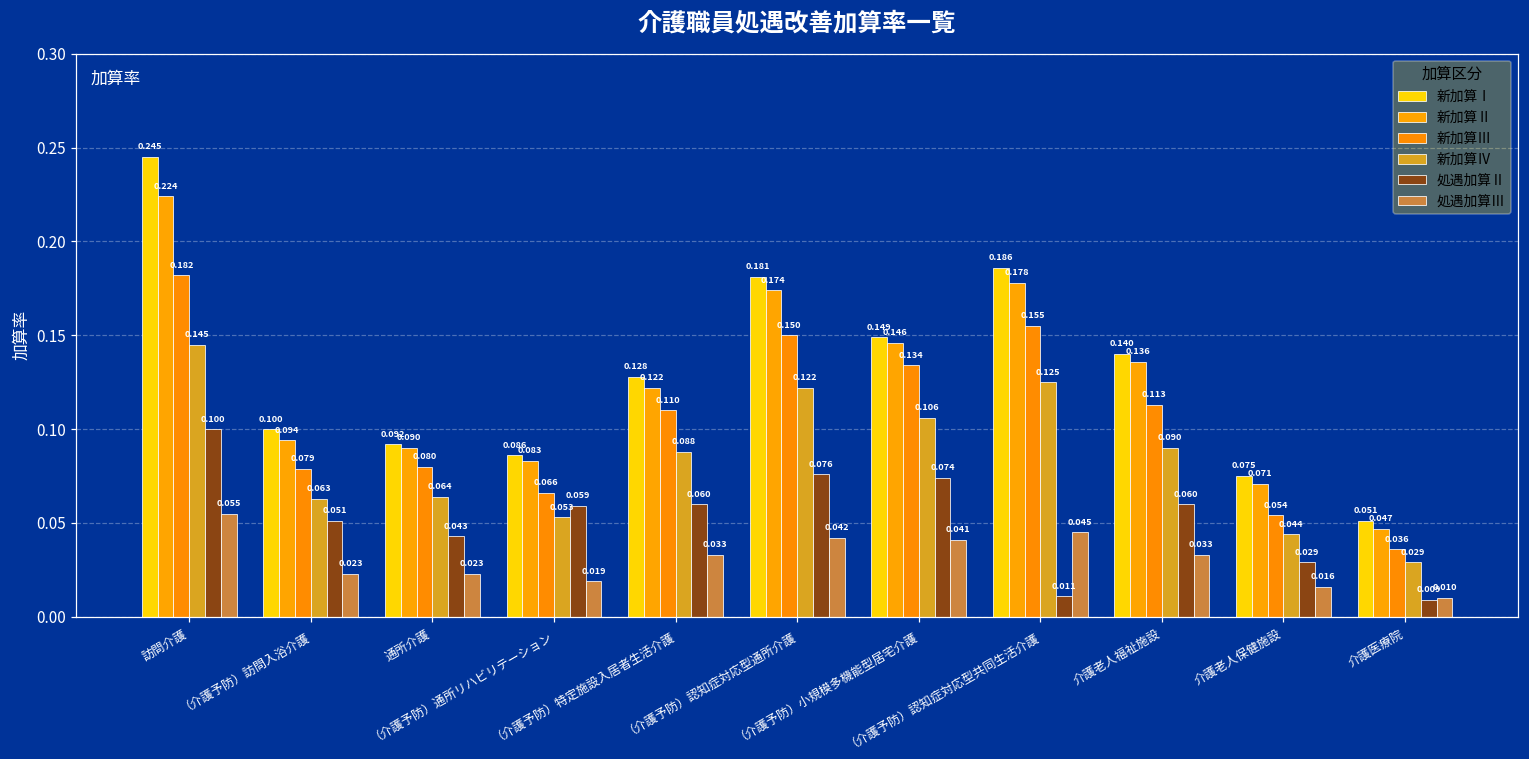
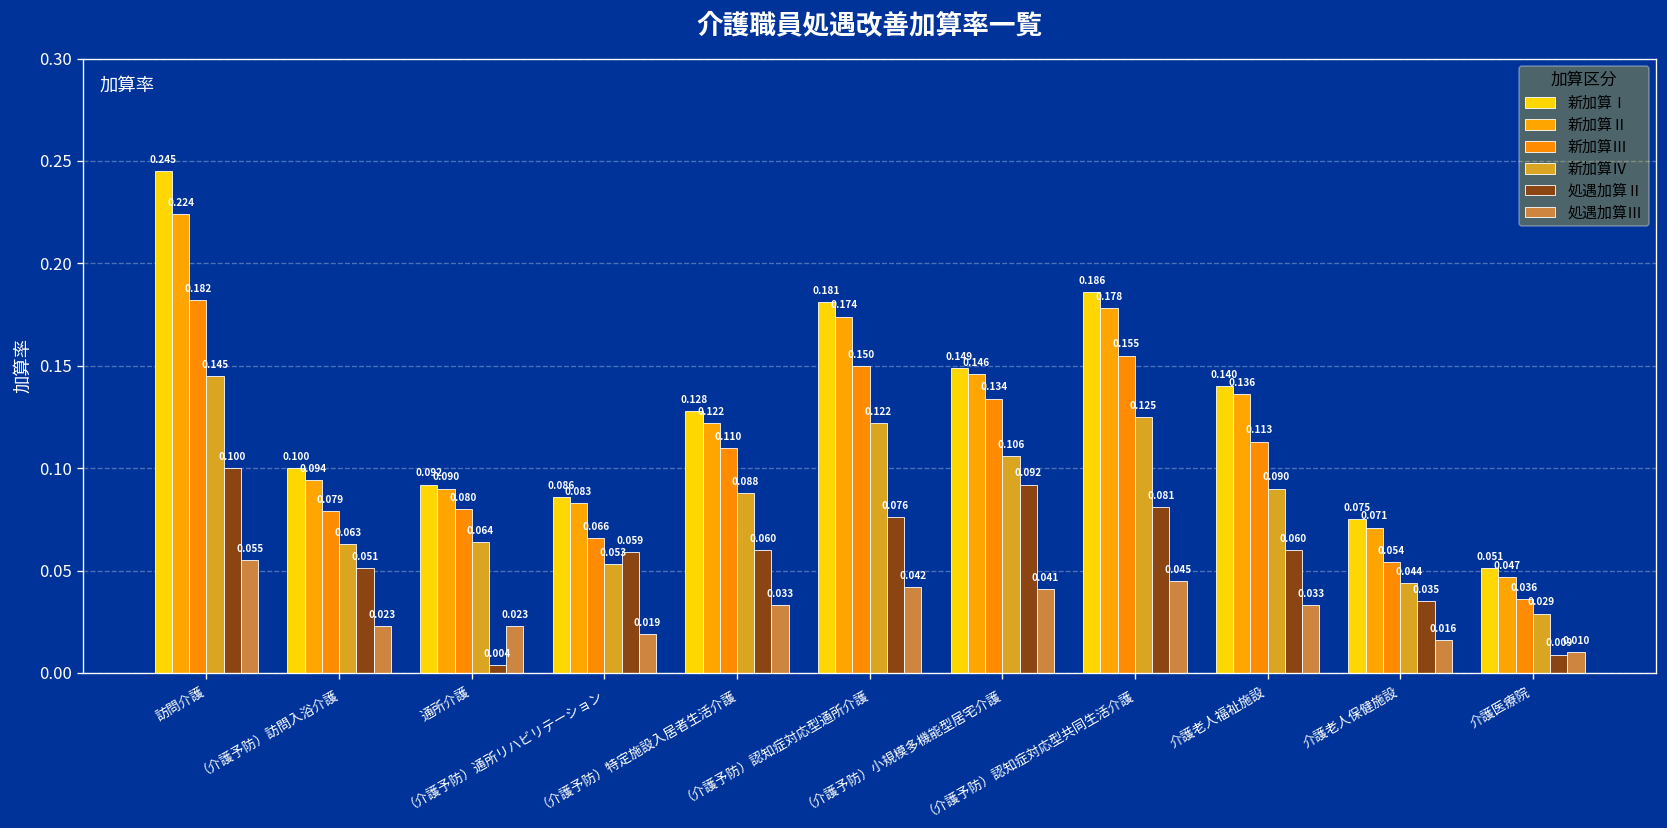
  {
    "処遇加算Ⅱ": {
      "訪問介護": 0.100,
      "（介護予防）訪問入浴介護": 0.051,
-     "通所介護": 0.043,
+     "通所介護": 0.004,
      "（介護予防）通所リハビリテーション": 0.059,
      "（介護予防）特定施設入居者生活介護": 0.060,
      "（介護予防）認知症対応型通所介護": 0.076,
-     "（介護予防）小規模多機能型居宅介護": 0.074,
-     "（介護予防）認知症対応型共同生活介護": 0.011,
+     "（介護予防）小規模多機能型居宅介護": 0.092,
+     "（介護予防）認知症対応型共同生活介護": 0.081,
      "介護老人福祉施設": 0.060,
-     "介護老人保健施設": 0.029
+     "介護老人保健施設": 0.035
    }
  }
